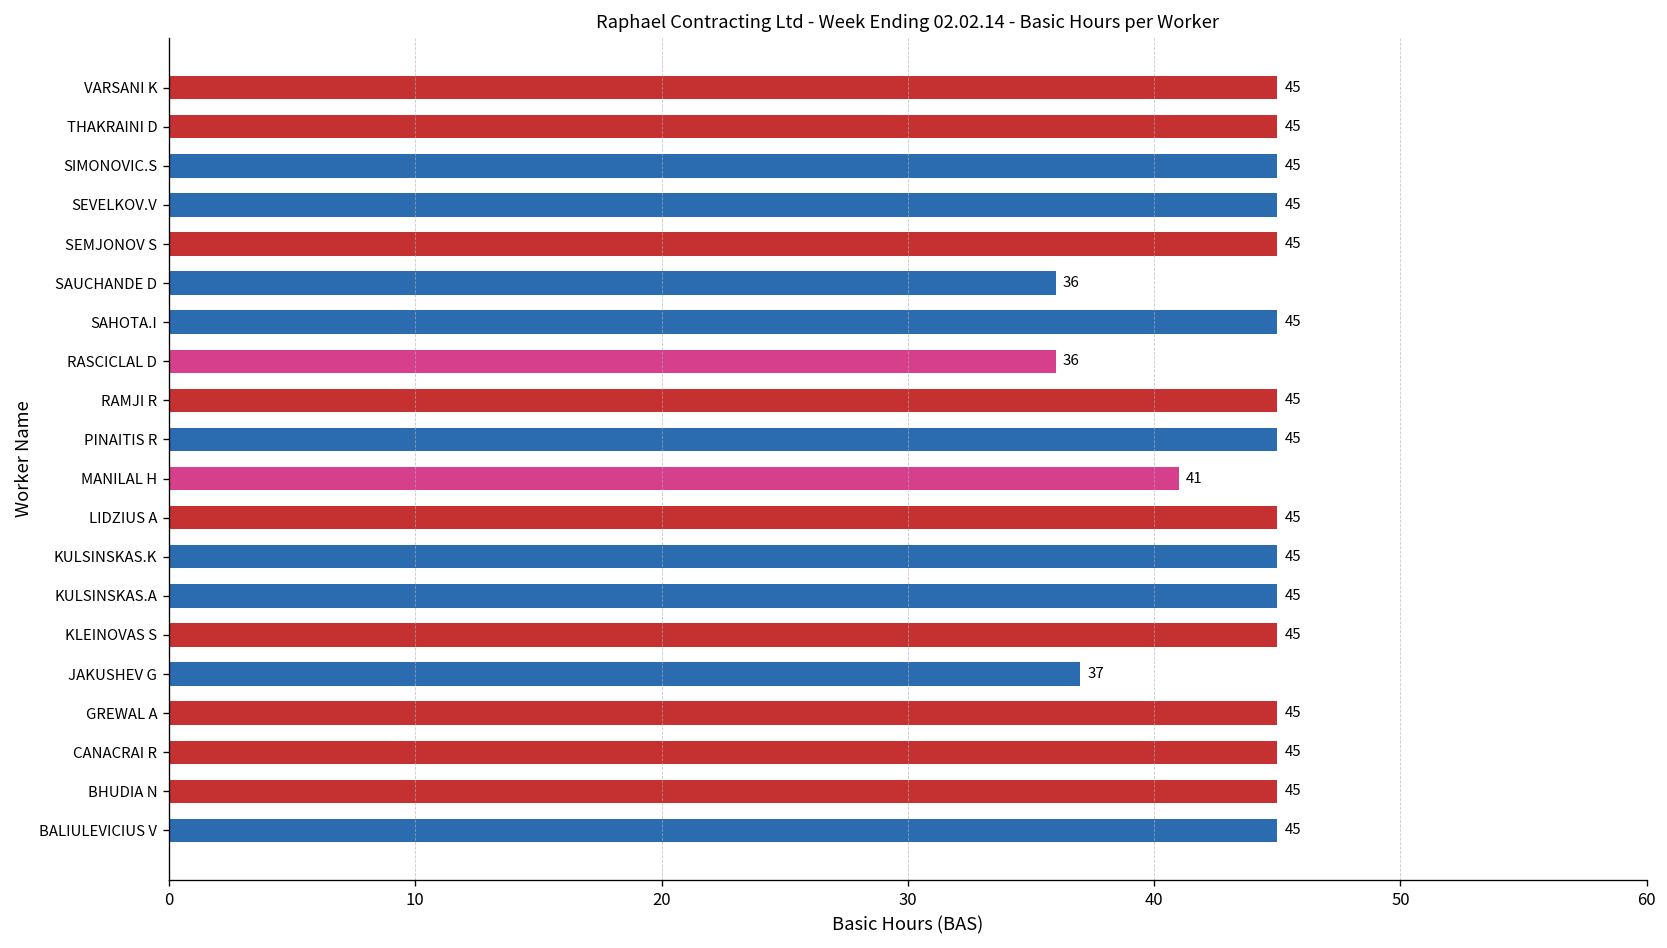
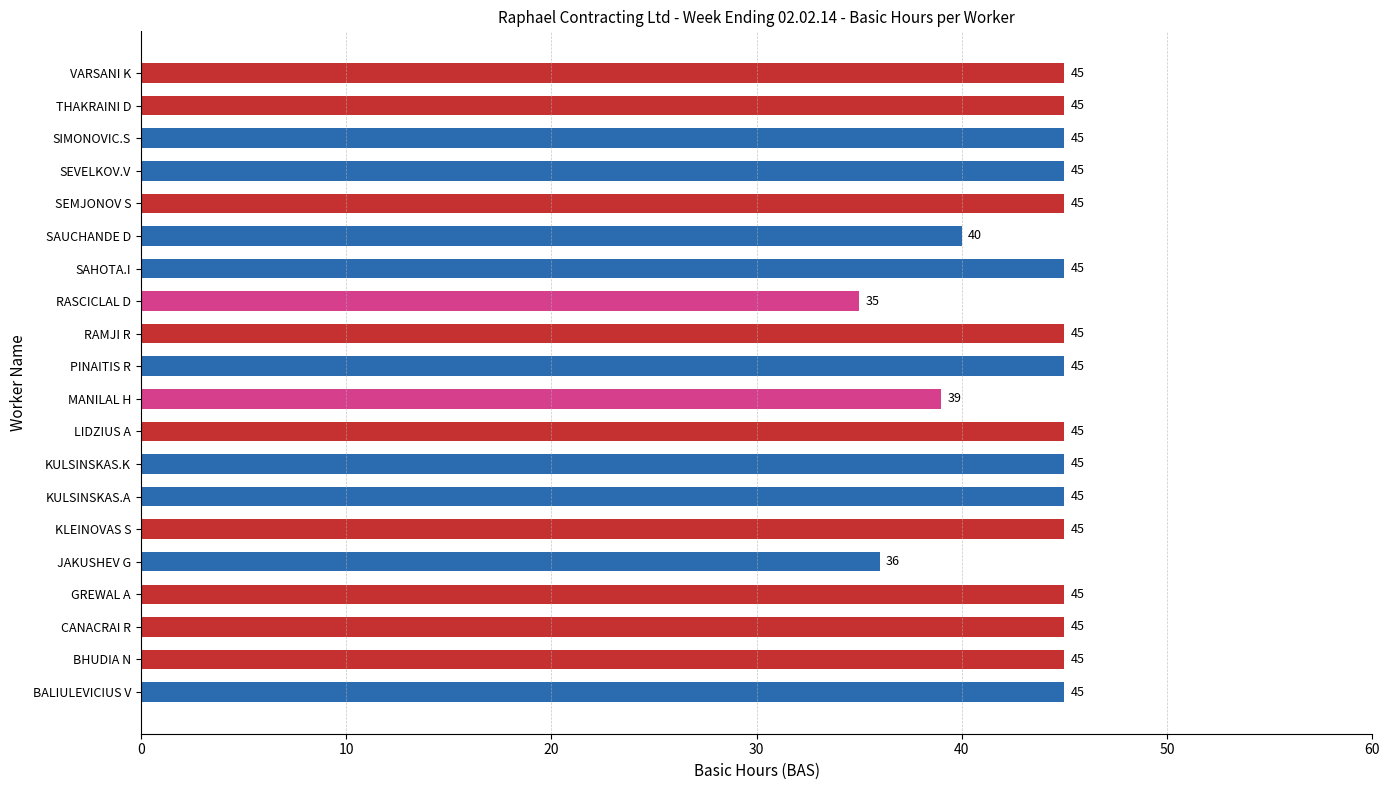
  {
    "VARSANI K": 45,
    "THAKRAINI D": 45,
    "SIMONOVIC.S": 45,
    "SEVELKOV.V": 45,
    "SEMJONOV S": 45,
-   "SAUCHANDE D": 36,
+   "SAUCHANDE D": 40,
    "SAHOTA.I": 45,
-   "RASCICLAL D": 36,
+   "RASCICLAL D": 35,
    "RAMJI R": 45,
    "PINAITIS R": 45,
-   "MANILAL H": 41,
+   "MANILAL H": 39,
    "LIDZIUS A": 45,
    "KULSINSKAS.K": 45,
    "KULSINSKAS.A": 45,
    "KLEINOVAS S": 45,
-   "JAKUSHEV G": 37,
+   "JAKUSHEV G": 36,
    "GREWAL A": 45,
    "CANACRAI R": 45,
    "BHUDIA N": 45,
    "BALIULEVICIUS V": 45
  }
